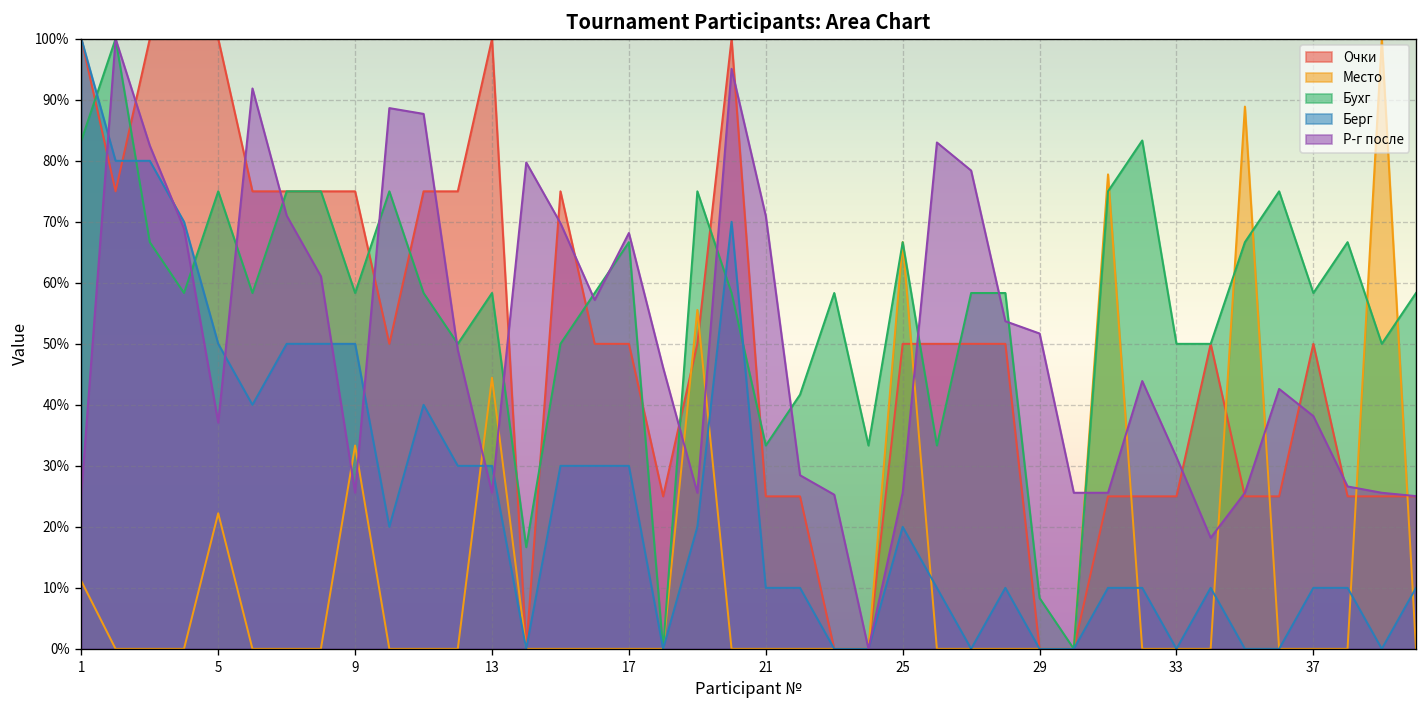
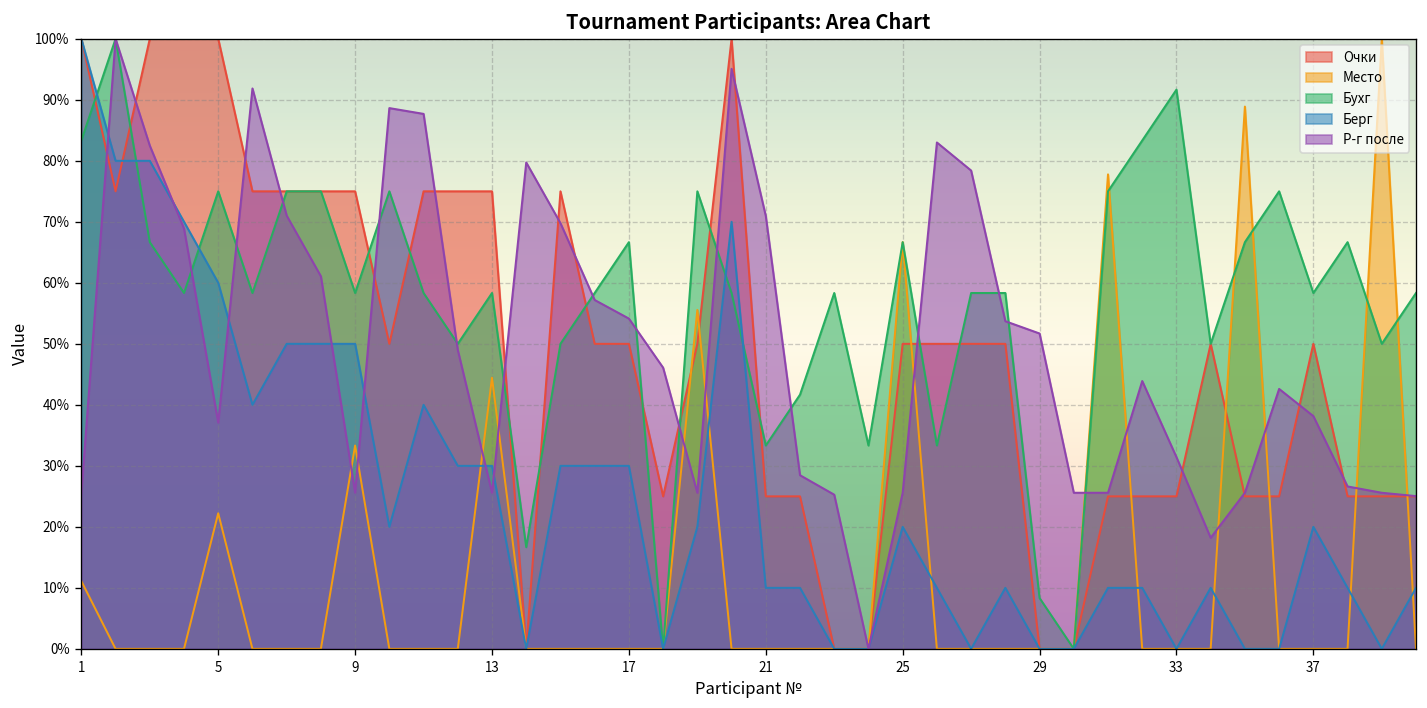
  {
    "Очки": {
      "5": "100%",
      "9": "75%",
-     "13": "100%",
+     "13": "75%",
      "17": "50%",
      "21": "25%",
      "25": "50%",
      "33": "25%",
      "37": "50%"
    },
    "Место": {
      "1": "11%",
      "5": "22%",
      "9": "33%",
      "13": "44%",
      "17": "0%",
      "21": "0%",
      "37": "0%"
    },
    "Бухг": {
      "1": "83%",
      "5": "75%",
      "9": "58%",
      "13": "58%",
      "17": "67%",
      "21": "33%",
      "29": "8%",
-     "33": "50%",
+     "33": "92%",
      "37": "58%"
    },
    "Берг": {
-     "5": "50%",
+     "5": "60%",
      "9": "50%",
      "13": "30%",
      "17": "30%",
      "21": "10%",
      "25": "20%",
-     "37": "10%"
+     "37": "20%"
    },
    "Р-г после": {
      "1": "26%",
      "5": "37%",
      "9": "26%",
      "13": "26%",
-     "17": "68%",
+     "17": "54%",
      "21": "71%",
      "25": "26%",
      "29": "52%",
      "33": "31%",
      "37": "38%"
    }
  }
